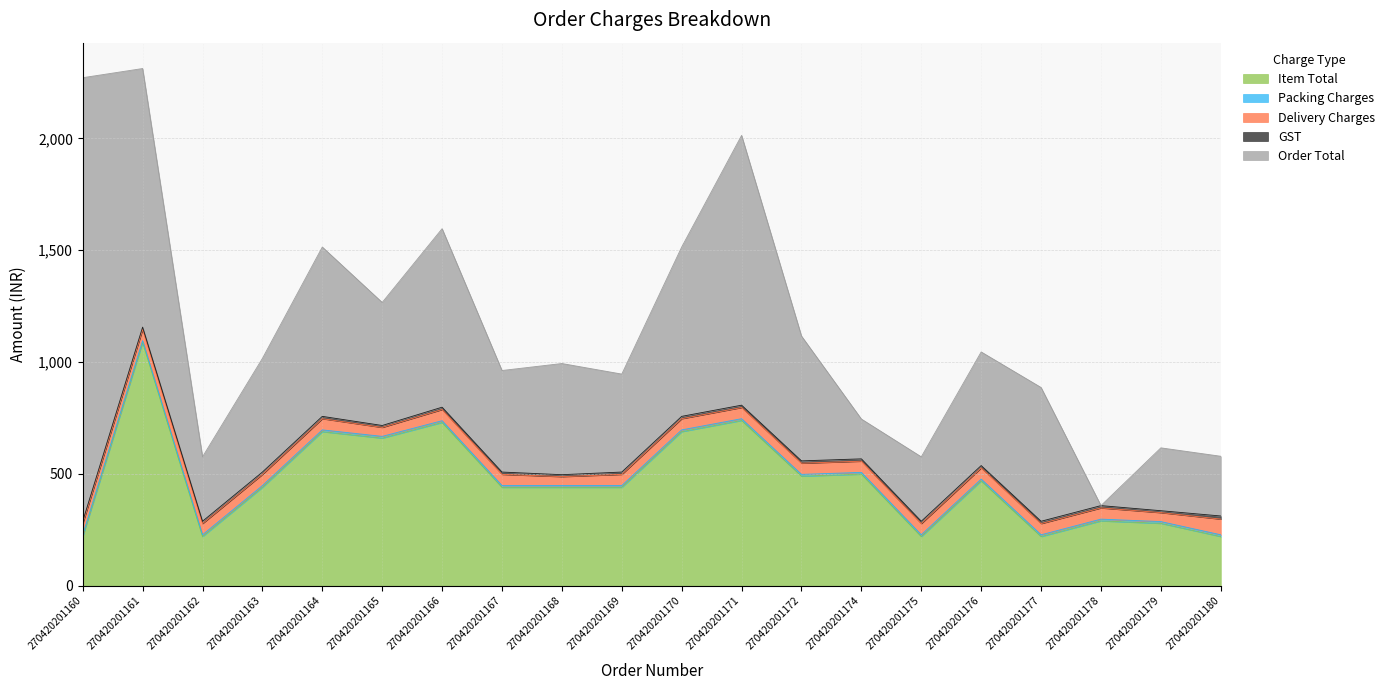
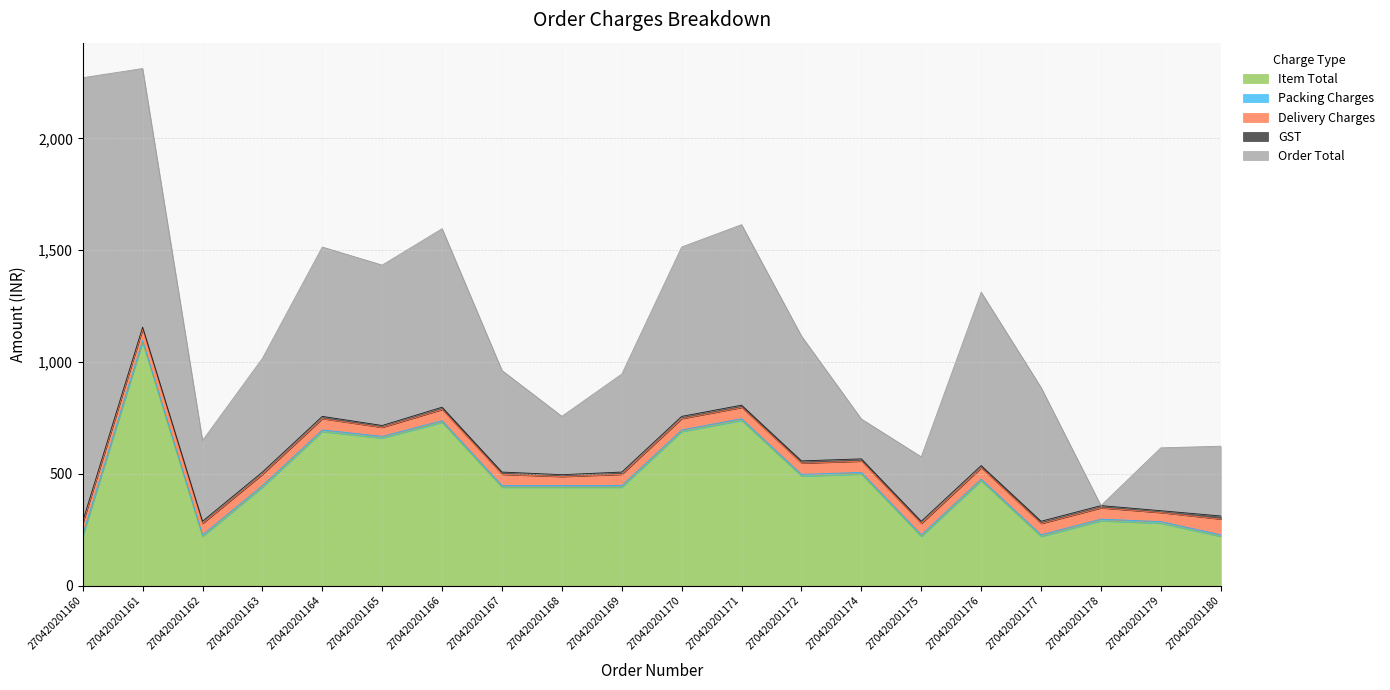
  {
    "Delivery Charges": {
      "270420201180": "70"
    },
    "GST": {
      "270420201180": "10"
    },
    "Order Total": {
      "270420201160": "1,980",
      "270420201161": "1,160",
-     "270420201162": "290",
+     "270420201162": "360",
      "270420201163": "510",
      "270420201164": "760",
-     "270420201165": "550",
+     "270420201165": "720",
      "270420201166": "800",
      "270420201167": "450",
-     "270420201168": "500",
+     "270420201168": "260",
      "270420201169": "440",
      "270420201170": "760",
-     "270420201171": "1,210",
+     "270420201171": "810",
      "270420201172": "560",
      "270420201174": "180",
      "270420201175": "290",
-     "270420201176": "510",
+     "270420201176": "780",
      "270420201177": "600",
      "270420201179": "280",
-     "270420201180": "270"
+     "270420201180": "310"
    }
  }
